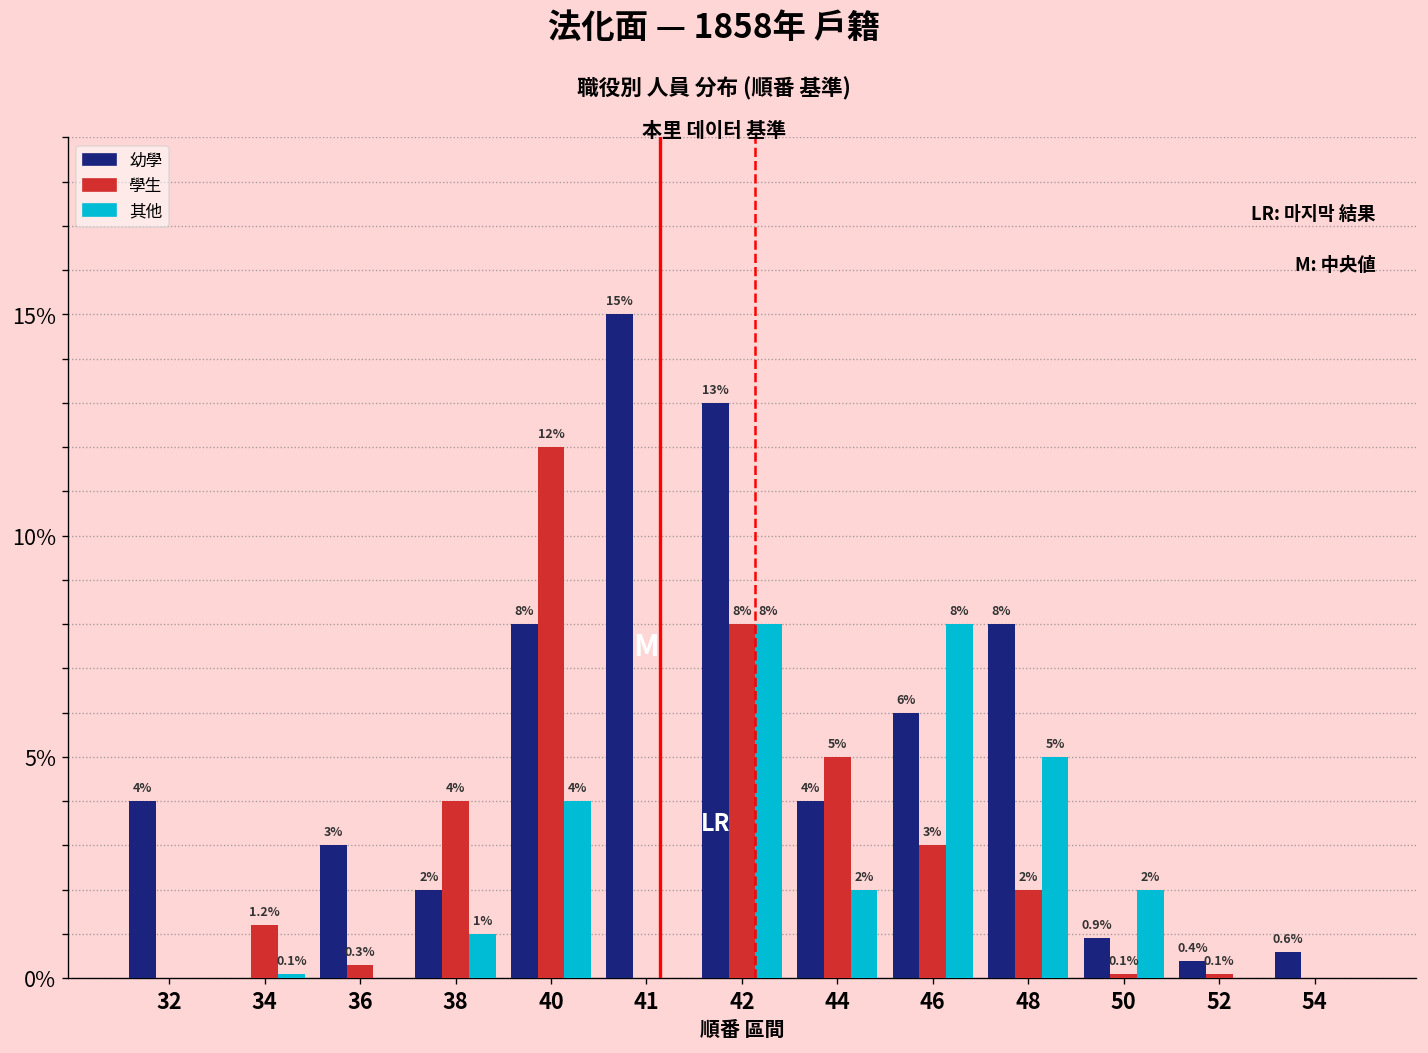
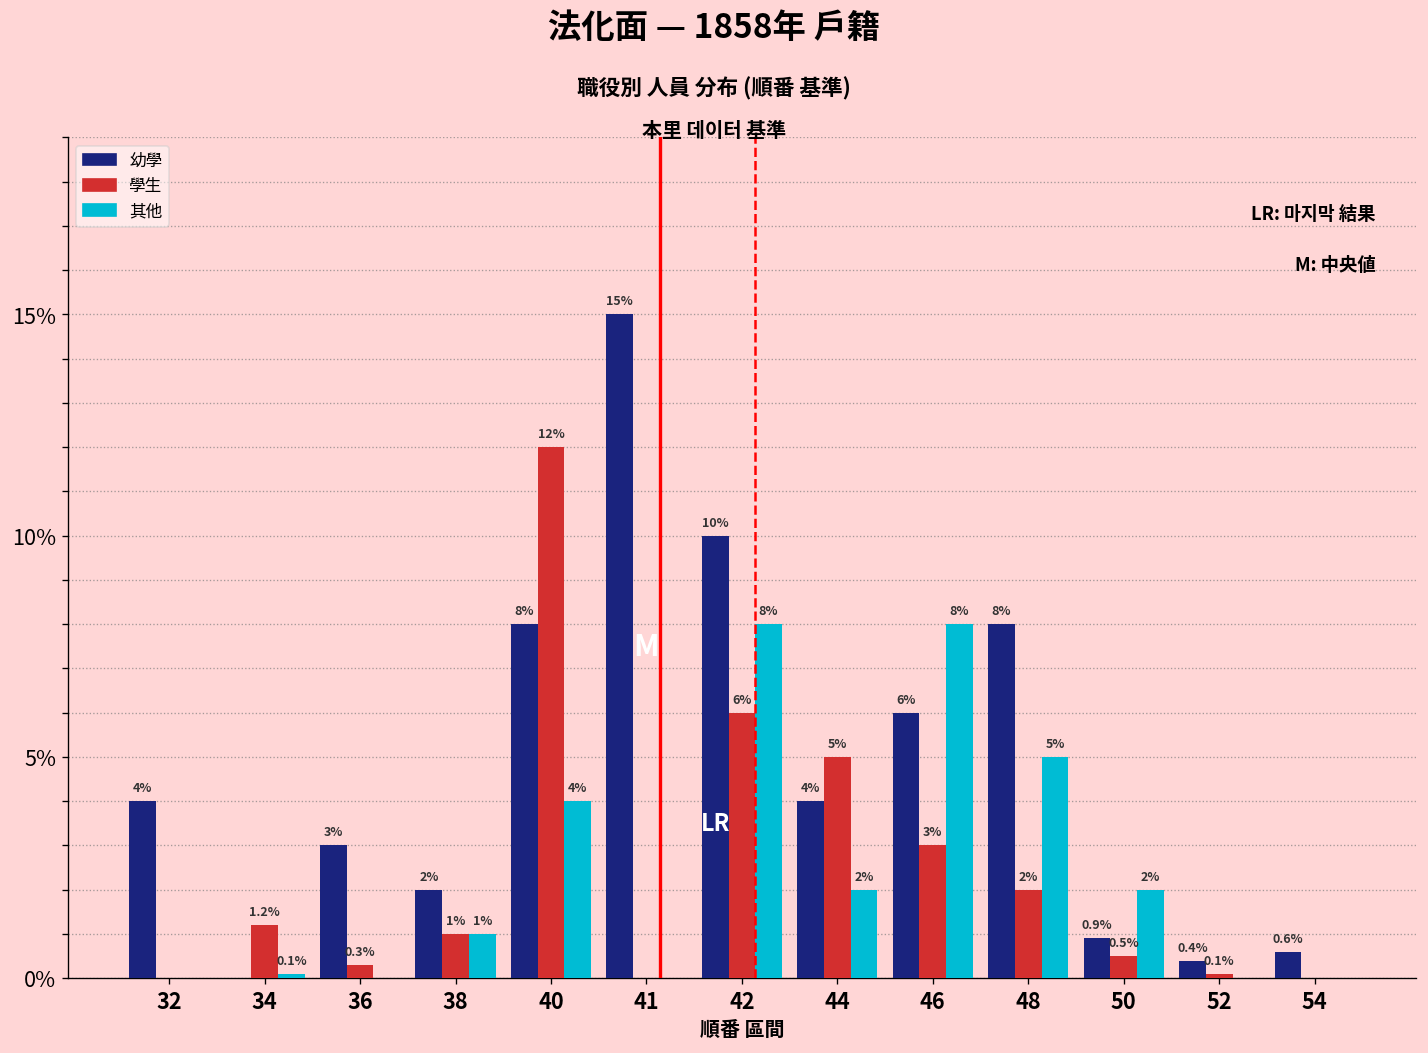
  {
    "幼學": {
      "32": "4%",
      "36": "3%",
      "38": "2%",
      "40": "8%",
      "41": "15%",
-     "42": "13%",
+     "42": "10%",
      "44": "4%",
      "46": "6%",
      "48": "8%",
      "50": "0.9%",
      "52": "0.4%",
      "54": "0.6%"
    },
    "學生": {
      "34": "1.2%",
      "36": "0.3%",
-     "38": "4%",
+     "38": "1%",
      "40": "12%",
-     "42": "8%",
+     "42": "6%",
      "44": "5%",
      "46": "3%",
      "48": "2%",
-     "50": "0.1%",
+     "50": "0.5%",
      "52": "0.1%"
    },
    "其他": {
      "34": "0.1%",
      "38": "1%",
      "40": "4%",
      "42": "8%",
      "44": "2%",
      "46": "8%",
      "48": "5%",
      "50": "2%"
    }
  }
